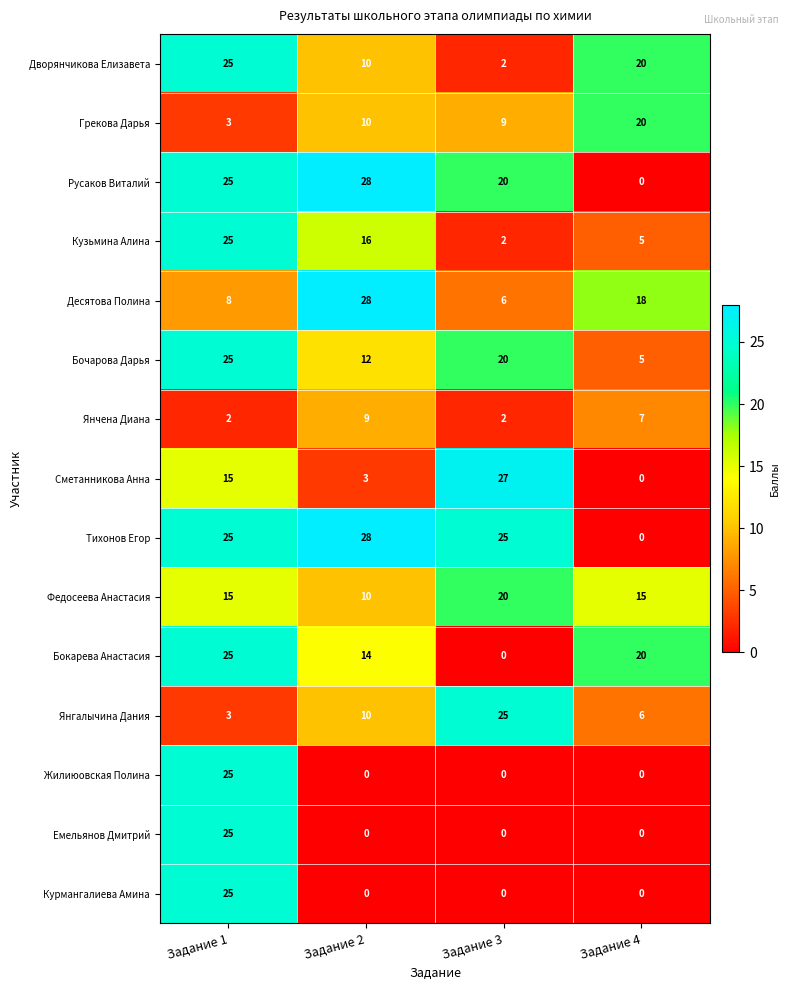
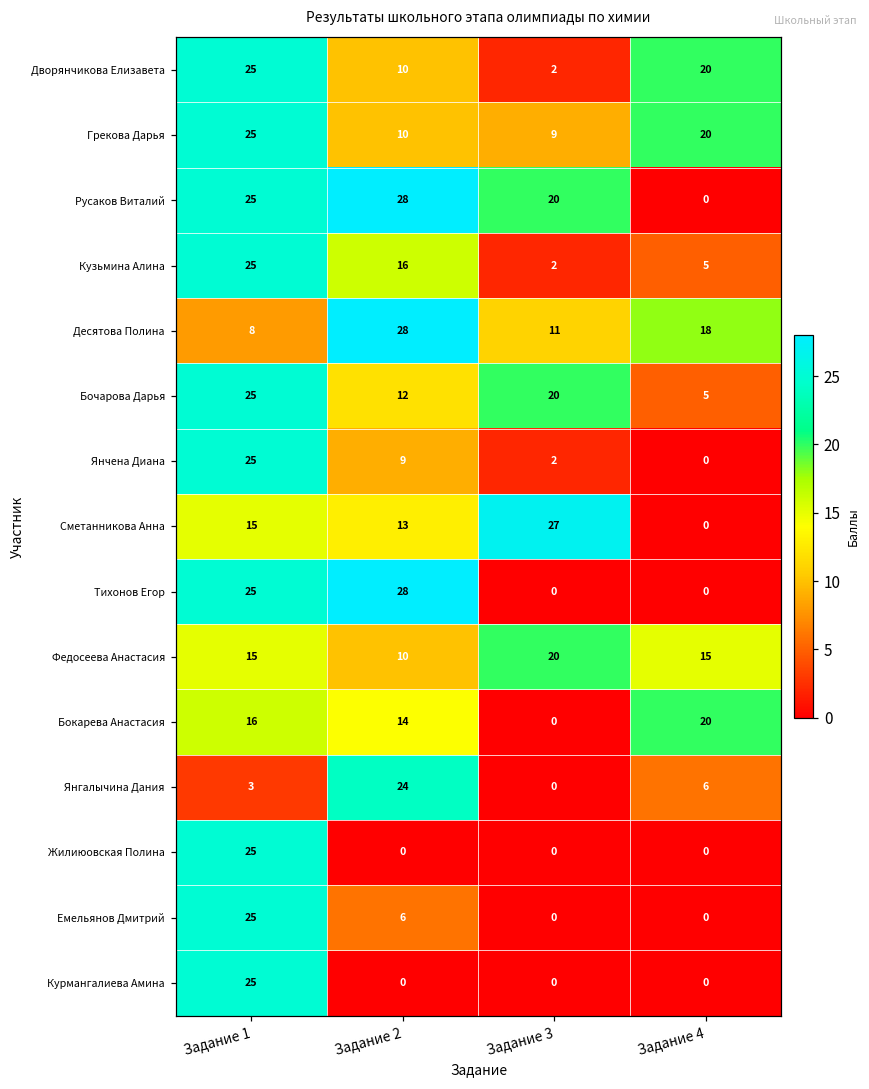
  {
    "Дворянчикова Елизавета": {
      "Задание 1": 25,
      "Задание 2": 10,
      "Задание 3": 2,
      "Задание 4": 20
    },
    "Грекова Дарья": {
-     "Задание 1": 3,
+     "Задание 1": 25,
      "Задание 2": 10,
      "Задание 3": 9,
      "Задание 4": 20
    },
    "Русаков Виталий": {
      "Задание 1": 25,
      "Задание 2": 28,
      "Задание 3": 20,
      "Задание 4": 0
    },
    "Кузьмина Алина": {
      "Задание 1": 25,
      "Задание 2": 16,
      "Задание 3": 2,
      "Задание 4": 5
    },
    "Десятова Полина": {
      "Задание 1": 8,
      "Задание 2": 28,
-     "Задание 3": 6,
+     "Задание 3": 11,
      "Задание 4": 18
    },
    "Бочарова Дарья": {
      "Задание 1": 25,
      "Задание 2": 12,
      "Задание 3": 20,
      "Задание 4": 5
    },
    "Янчена Диана": {
-     "Задание 1": 2,
+     "Задание 1": 25,
      "Задание 2": 9,
      "Задание 3": 2,
-     "Задание 4": 7
+     "Задание 4": 0
    },
    "Сметанникова Анна": {
      "Задание 1": 15,
-     "Задание 2": 3,
+     "Задание 2": 13,
      "Задание 3": 27,
      "Задание 4": 0
    },
    "Тихонов Егор": {
      "Задание 1": 25,
      "Задание 2": 28,
-     "Задание 3": 25,
+     "Задание 3": 0,
      "Задание 4": 0
    },
    "Федосеева Анастасия": {
      "Задание 1": 15,
      "Задание 2": 10,
      "Задание 3": 20,
      "Задание 4": 15
    },
    "Бокарева Анастасия": {
-     "Задание 1": 25,
+     "Задание 1": 16,
      "Задание 2": 14,
      "Задание 3": 0,
      "Задание 4": 20
    },
    "Янгалычина Дания": {
      "Задание 1": 3,
-     "Задание 2": 10,
-     "Задание 3": 25,
+     "Задание 2": 24,
+     "Задание 3": 0,
      "Задание 4": 6
    },
    "Жилиюовская Полина": {
      "Задание 1": 25,
      "Задание 2": 0,
      "Задание 3": 0,
      "Задание 4": 0
    },
    "Емельянов Дмитрий": {
      "Задание 1": 25,
-     "Задание 2": 0,
+     "Задание 2": 6,
      "Задание 3": 0,
      "Задание 4": 0
    },
    "Курмангалиева Амина": {
      "Задание 1": 25,
      "Задание 2": 0,
      "Задание 3": 0,
      "Задание 4": 0
    }
  }
